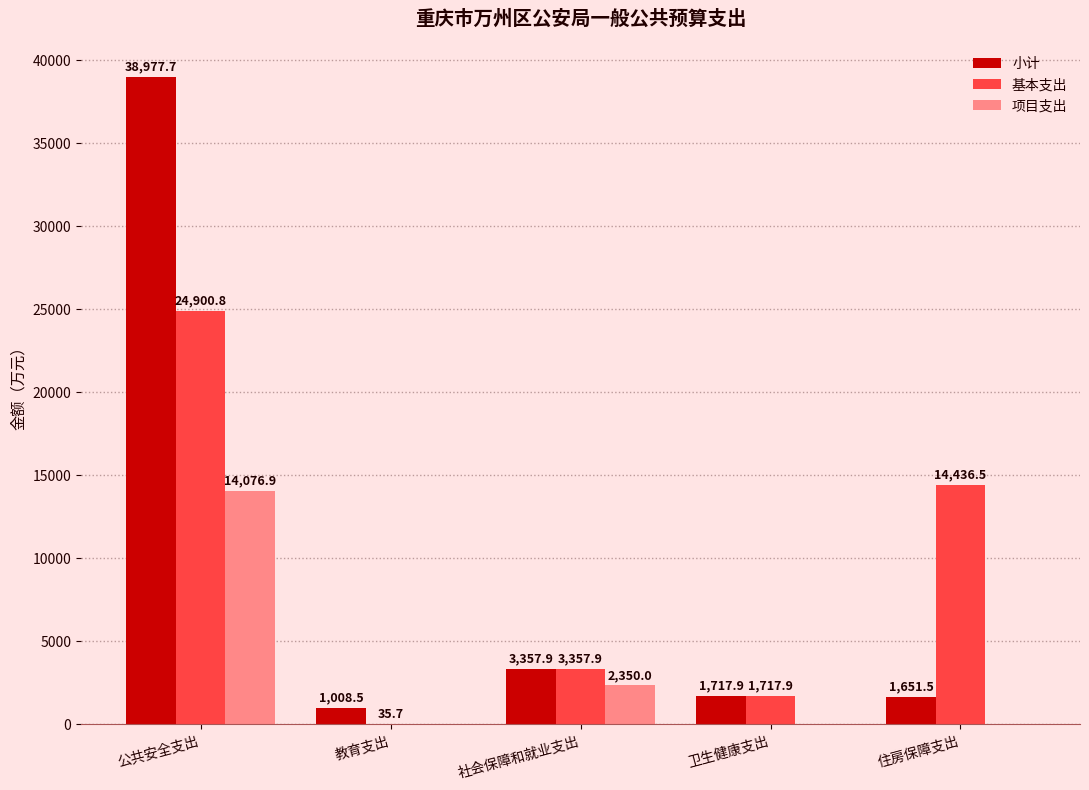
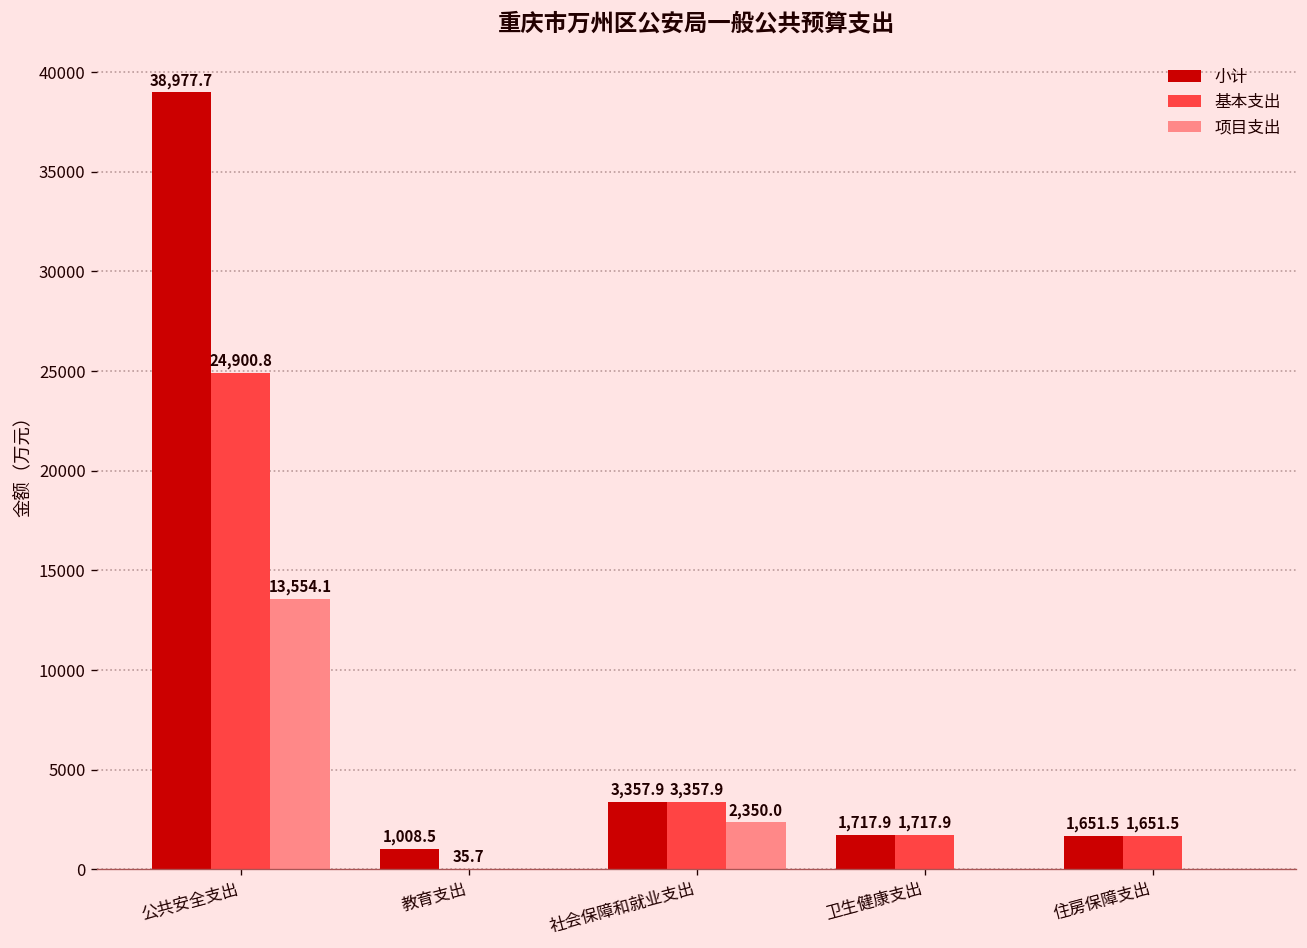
  {
    "小计": {
      "公共安全支出": "38,977.7",
      "教育支出": "1,008.5",
      "社会保障和就业支出": "3,357.9",
      "卫生健康支出": "1,717.9",
      "住房保障支出": "1,651.5"
    },
    "基本支出": {
      "公共安全支出": "24,900.8",
      "教育支出": "35.7",
      "社会保障和就业支出": "3,357.9",
      "卫生健康支出": "1,717.9",
-     "住房保障支出": "14,436.5"
+     "住房保障支出": "1,651.5"
    },
    "项目支出": {
-     "公共安全支出": "14,076.9",
+     "公共安全支出": "13,554.1",
      "社会保障和就业支出": "2,350.0"
    }
  }
